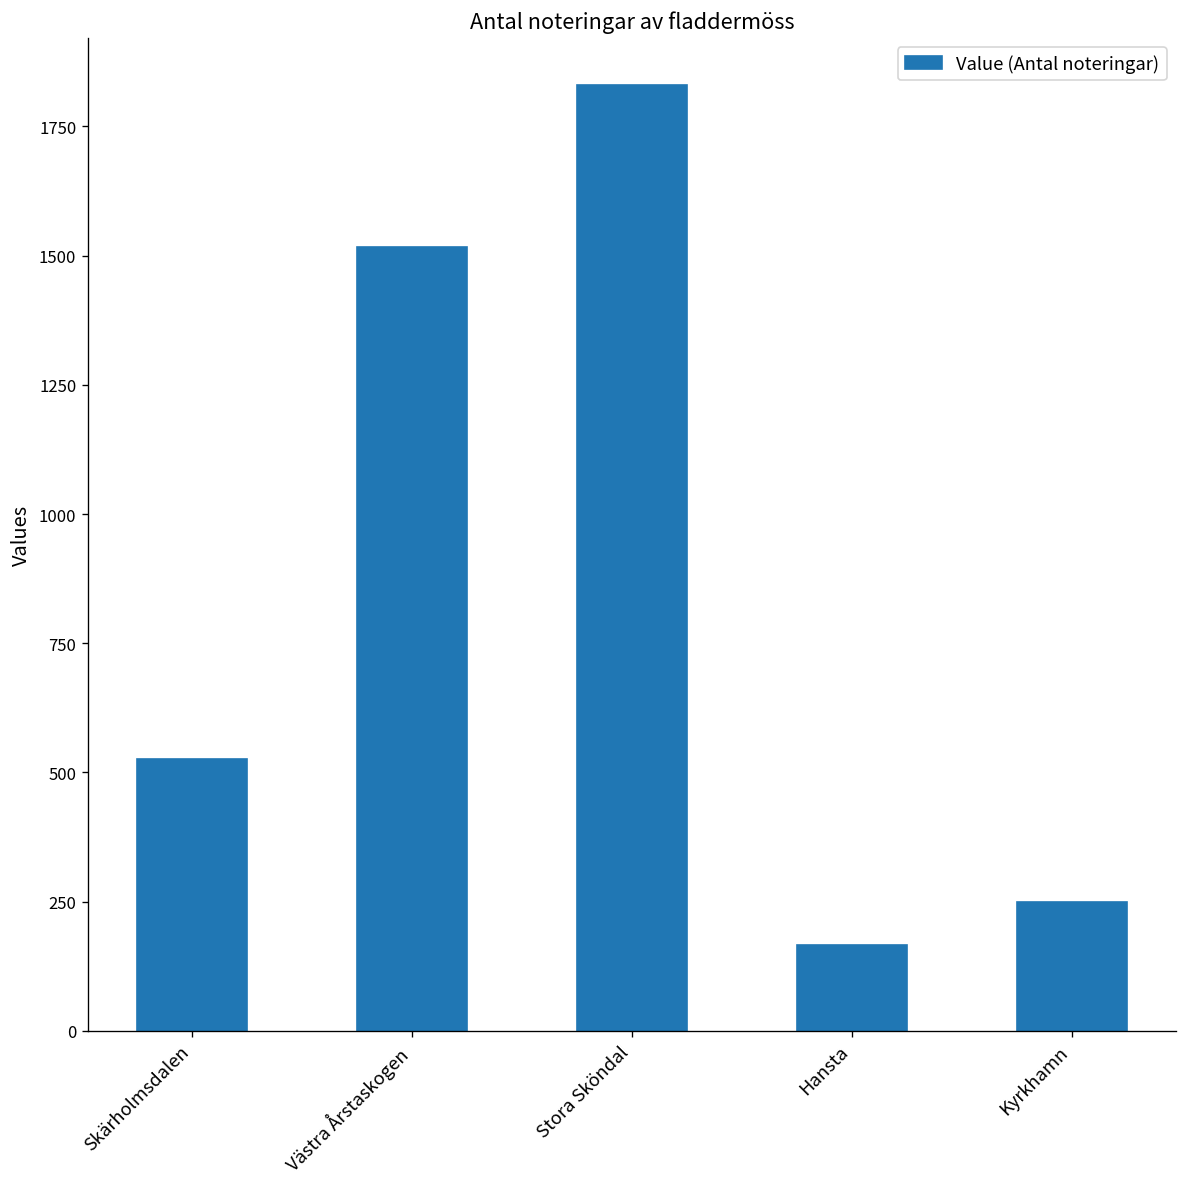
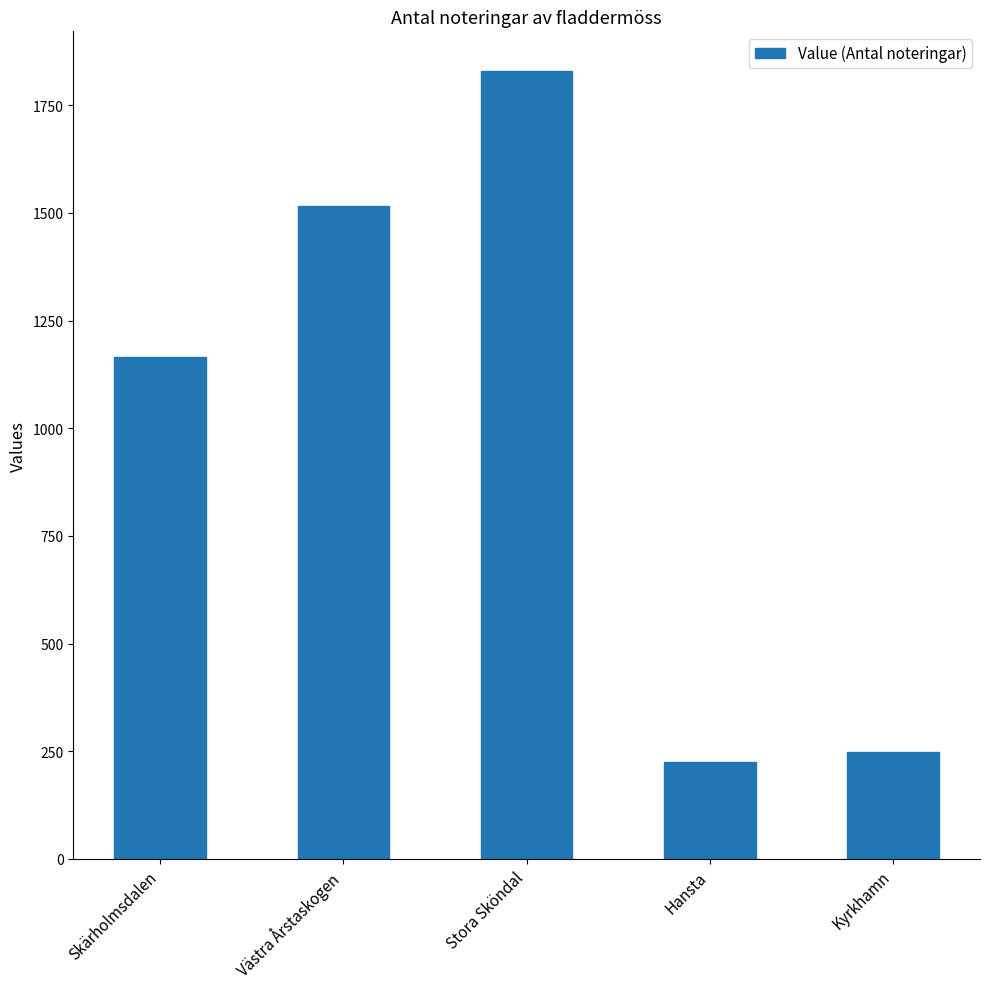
  {
-   "Skärholmsdalen": 530,
+   "Skärholmsdalen": 1170,
    "Västra Årstaskogen": 1520,
    "Stora Sköndal": 1830,
-   "Hansta": 170,
+   "Hansta": 220,
    "Kyrkhamn": 250
  }
